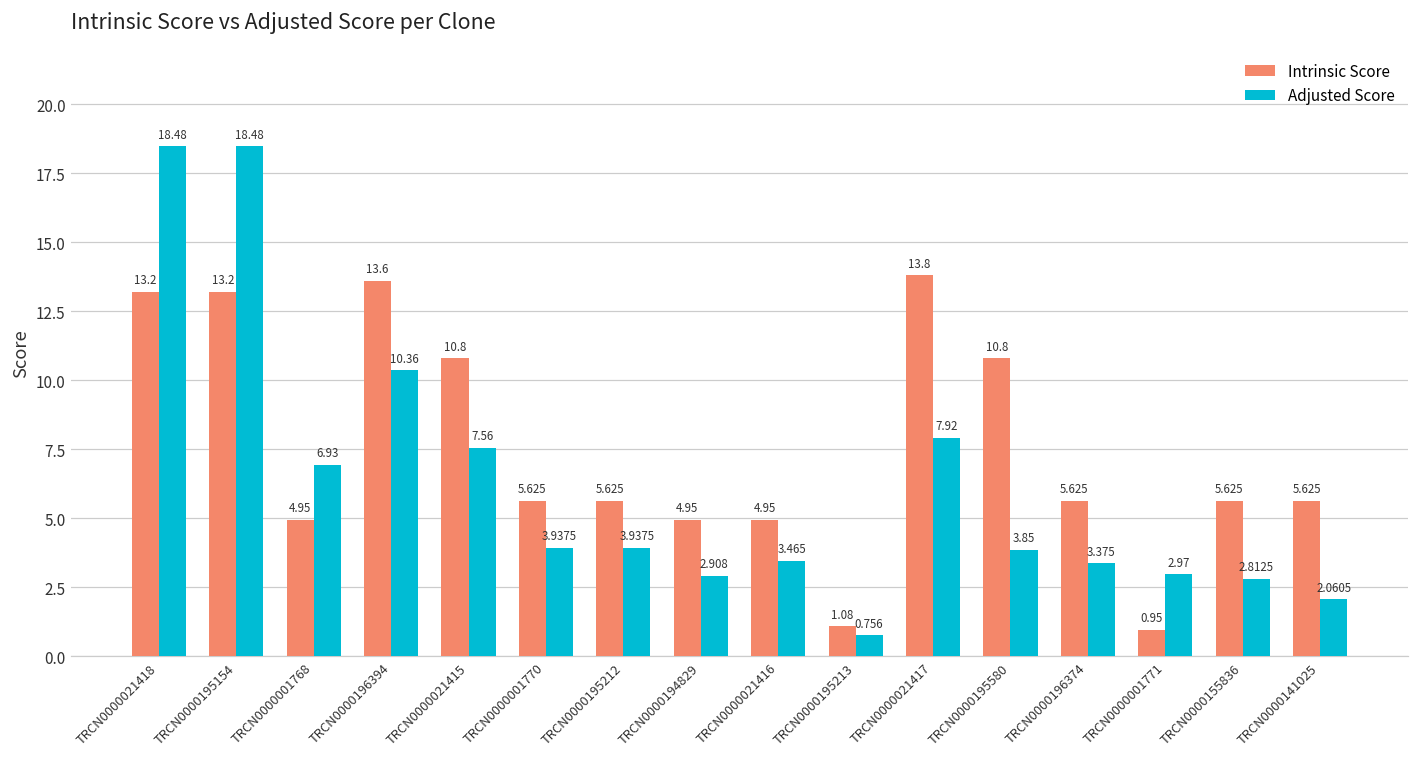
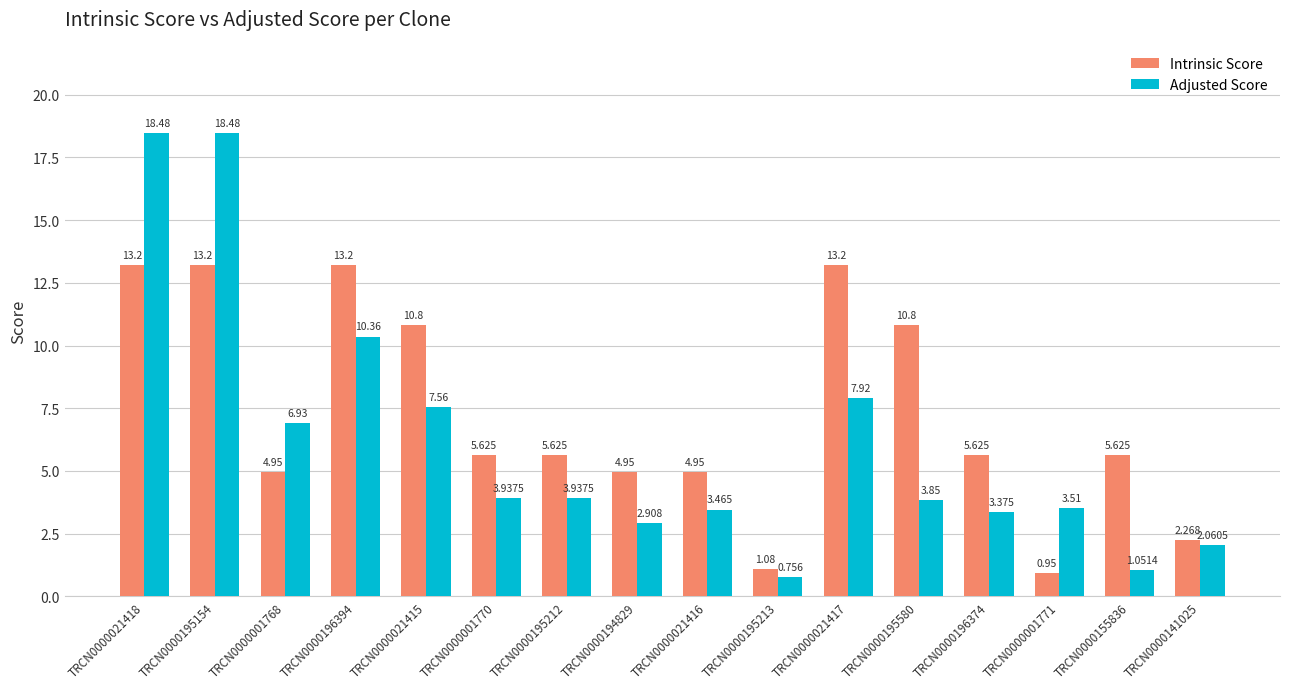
  {
    "Intrinsic Score": {
      "TRCN0000021418": 13.2,
      "TRCN0000195154": 13.2,
      "TRCN0000001768": 4.95,
-     "TRCN0000196394": 13.6,
+     "TRCN0000196394": 13.2,
      "TRCN0000021415": 10.8,
      "TRCN0000001770": 5.625,
      "TRCN0000195212": 5.625,
      "TRCN0000194829": 4.95,
      "TRCN0000021416": 4.95,
      "TRCN0000195213": 1.08,
-     "TRCN0000021417": 13.8,
+     "TRCN0000021417": 13.2,
      "TRCN0000195580": 10.8,
      "TRCN0000196374": 5.625,
      "TRCN0000001771": 0.95,
      "TRCN0000155836": 5.625,
-     "TRCN0000141025": 5.625
+     "TRCN0000141025": 2.268
    },
    "Adjusted Score": {
      "TRCN0000021418": 18.48,
      "TRCN0000195154": 18.48,
      "TRCN0000001768": 6.93,
      "TRCN0000196394": 10.36,
      "TRCN0000021415": 7.56,
      "TRCN0000001770": 3.9375,
      "TRCN0000195212": 3.9375,
      "TRCN0000194829": 2.908,
      "TRCN0000021416": 3.465,
      "TRCN0000195213": 0.756,
      "TRCN0000021417": 7.92,
      "TRCN0000195580": 3.85,
      "TRCN0000196374": 3.375,
-     "TRCN0000001771": 2.97,
-     "TRCN0000155836": 2.8125,
+     "TRCN0000001771": 3.51,
+     "TRCN0000155836": 1.0514,
      "TRCN0000141025": 2.0605
    }
  }
